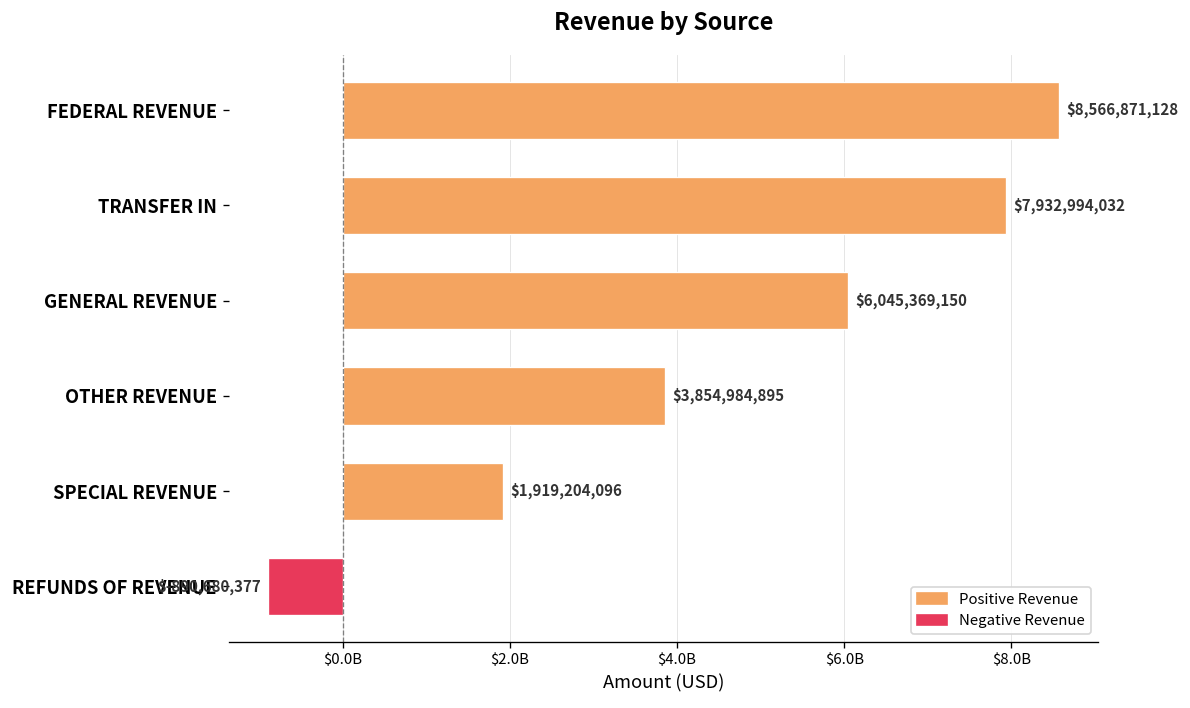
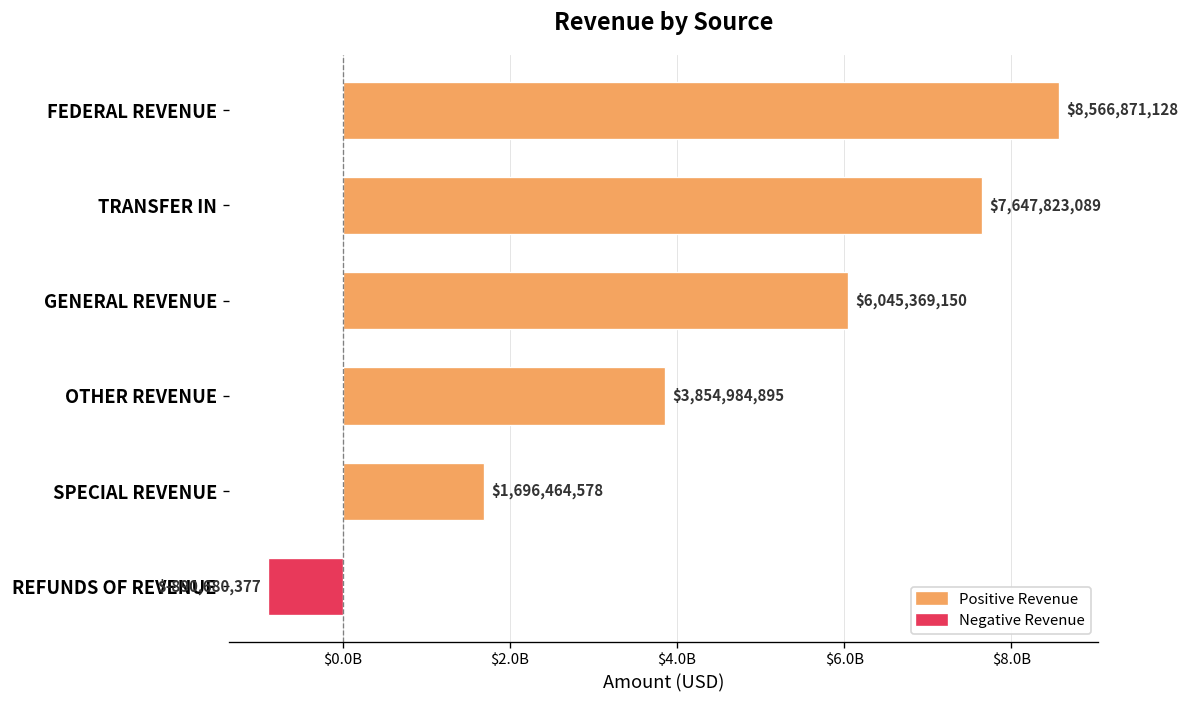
  {
    "FEDERAL REVENUE": "$8,566,871,128",
-   "TRANSFER IN": "$7,932,994,032",
+   "TRANSFER IN": "$7,647,823,089",
    "GENERAL REVENUE": "$6,045,369,150",
    "OTHER REVENUE": "$3,854,984,895",
-   "SPECIAL REVENUE": "$1,919,204,096",
+   "SPECIAL REVENUE": "$1,696,464,578",
    "REFUNDS OF REVENUE": "$-890,680,377"
  }
